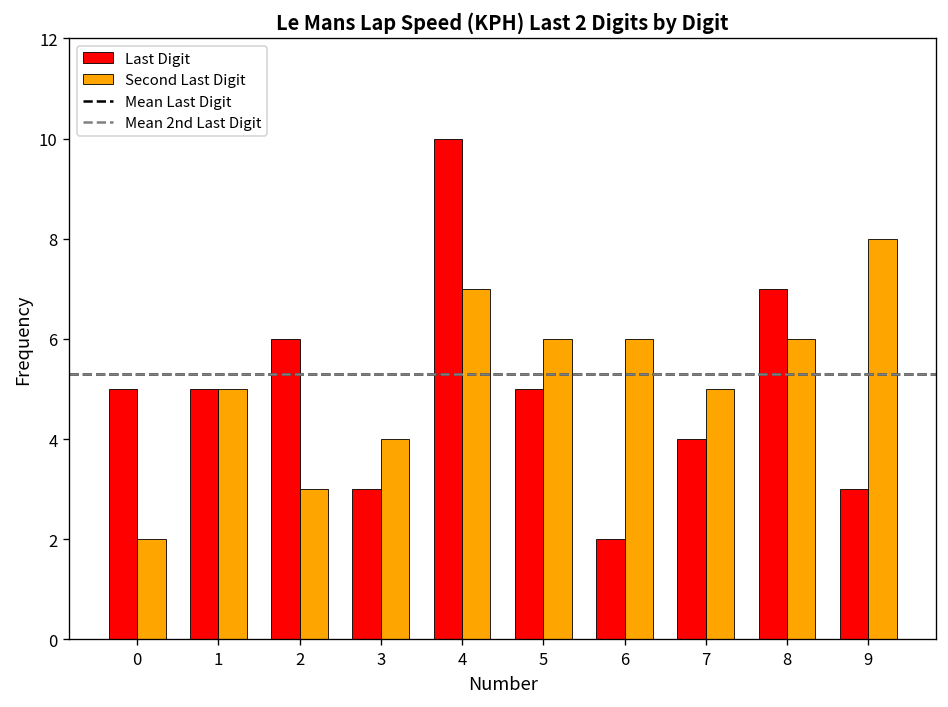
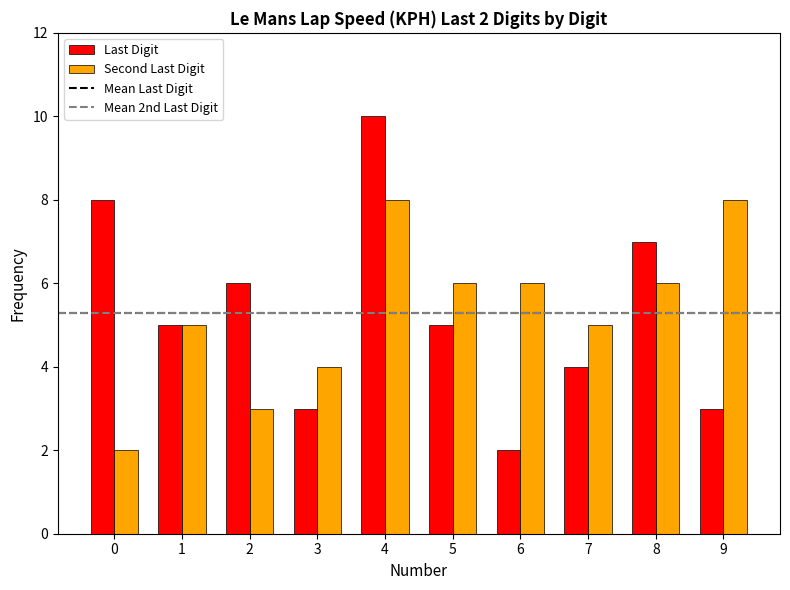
  {
    "Last Digit": {
-     "0": 5,
+     "0": 8,
      "1": 5,
      "2": 6,
      "3": 3,
      "4": 10,
      "5": 5,
      "6": 2,
      "7": 4,
      "8": 7,
      "9": 3
    },
    "Second Last Digit": {
      "0": 2,
      "1": 5,
      "2": 3,
      "3": 4,
-     "4": 7,
+     "4": 8,
      "5": 6,
      "6": 6,
      "7": 5,
      "8": 6,
      "9": 8
    }
  }
